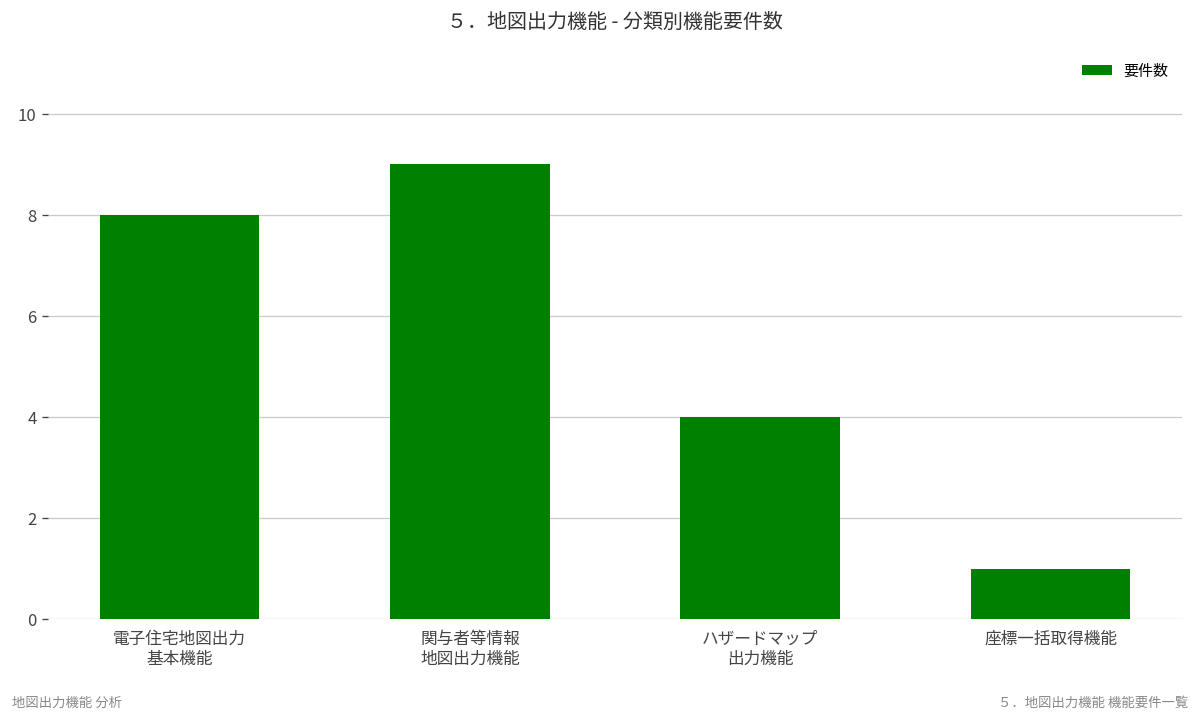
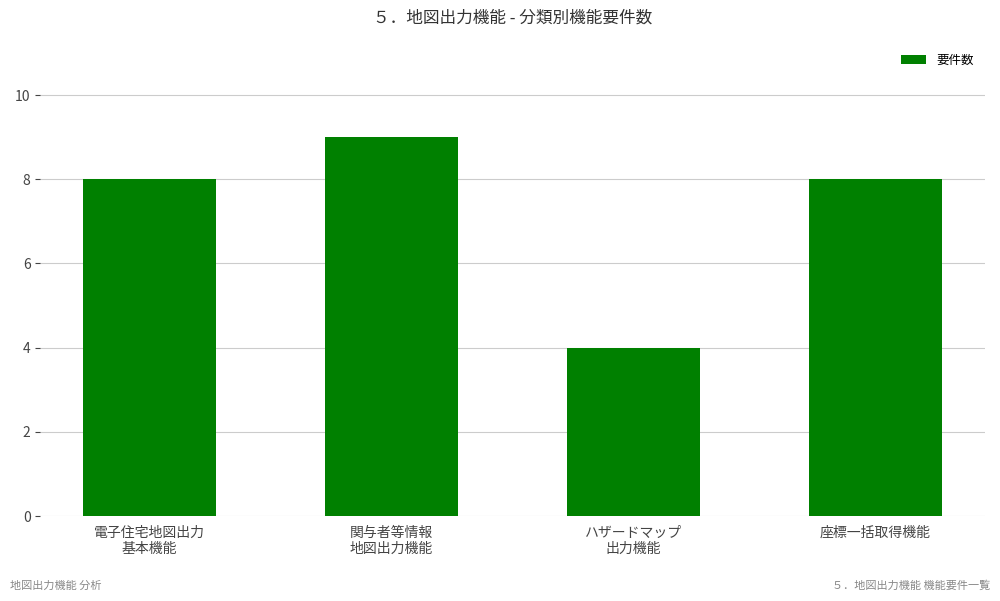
  {
    "電子住宅地図出力 基本機能": 8,
    "関与者等情報 地図出力機能": 9,
    "ハザードマップ 出力機能": 4,
-   "座標一括取得機能": 1
+   "座標一括取得機能": 8
  }
